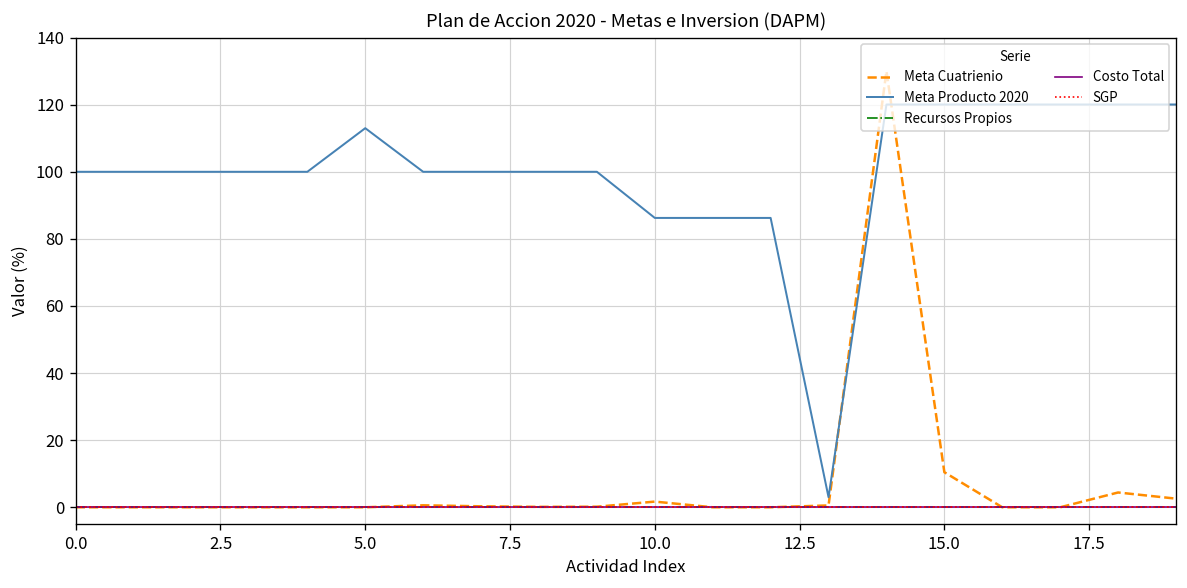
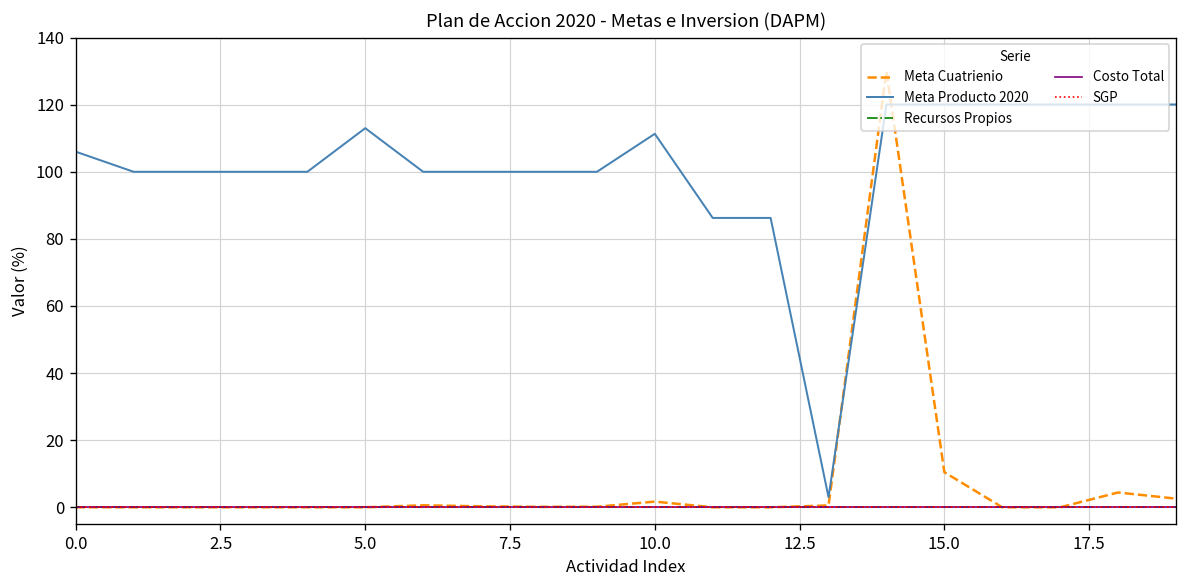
  {
    "Meta Cuatrienio": {
      "10.0": 2,
      "15.0": 10
    },
    "Meta Producto 2020": {
-     "0.0": 100,
+     "0.0": 106,
      "5.0": 113,
-     "10.0": 86
+     "10.0": 111
    },
    "SGP": {
      "10.0": 0,
      "15.0": 0
    }
  }
